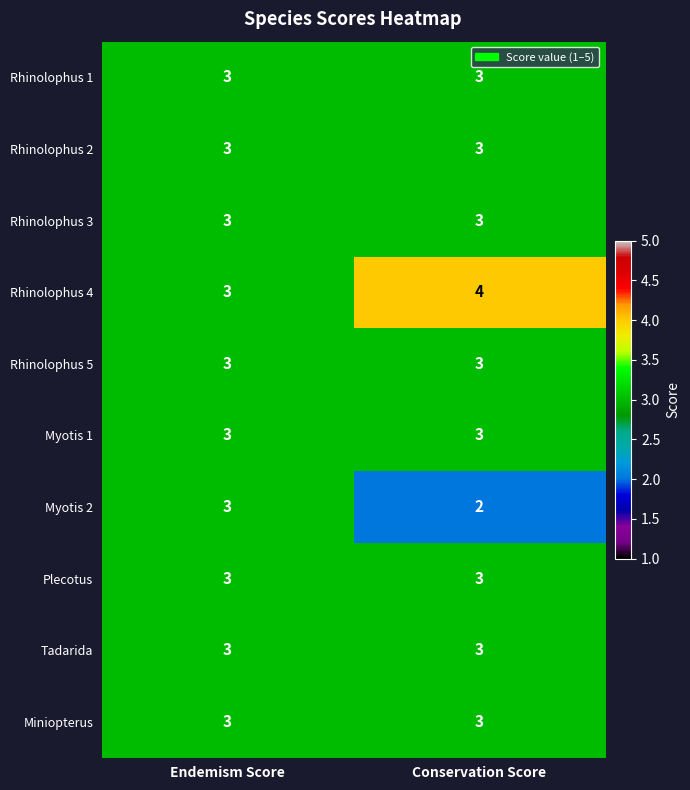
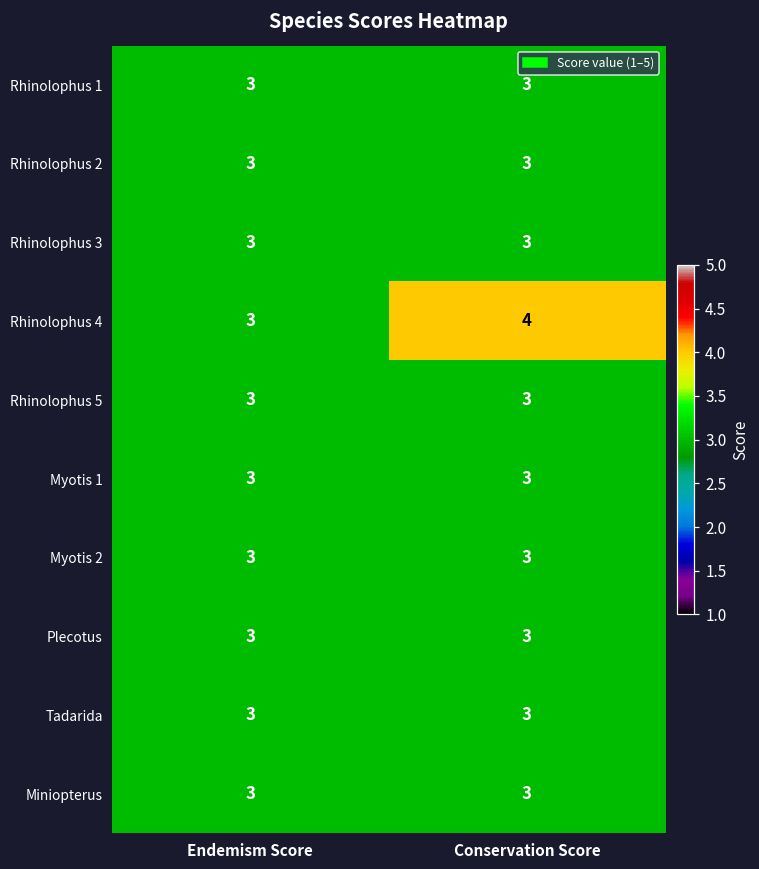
  {
    "Rhinolophus 1": {
      "Endemism Score": 3,
      "Conservation Score": 3
    },
    "Rhinolophus 2": {
      "Endemism Score": 3,
      "Conservation Score": 3
    },
    "Rhinolophus 3": {
      "Endemism Score": 3,
      "Conservation Score": 3
    },
    "Rhinolophus 4": {
      "Endemism Score": 3,
      "Conservation Score": 4
    },
    "Rhinolophus 5": {
      "Endemism Score": 3,
      "Conservation Score": 3
    },
    "Myotis 1": {
      "Endemism Score": 3,
      "Conservation Score": 3
    },
    "Myotis 2": {
      "Endemism Score": 3,
-     "Conservation Score": 2
+     "Conservation Score": 3
    },
    "Plecotus": {
      "Endemism Score": 3,
      "Conservation Score": 3
    },
    "Tadarida": {
      "Endemism Score": 3,
      "Conservation Score": 3
    },
    "Miniopterus": {
      "Endemism Score": 3,
      "Conservation Score": 3
    }
  }
